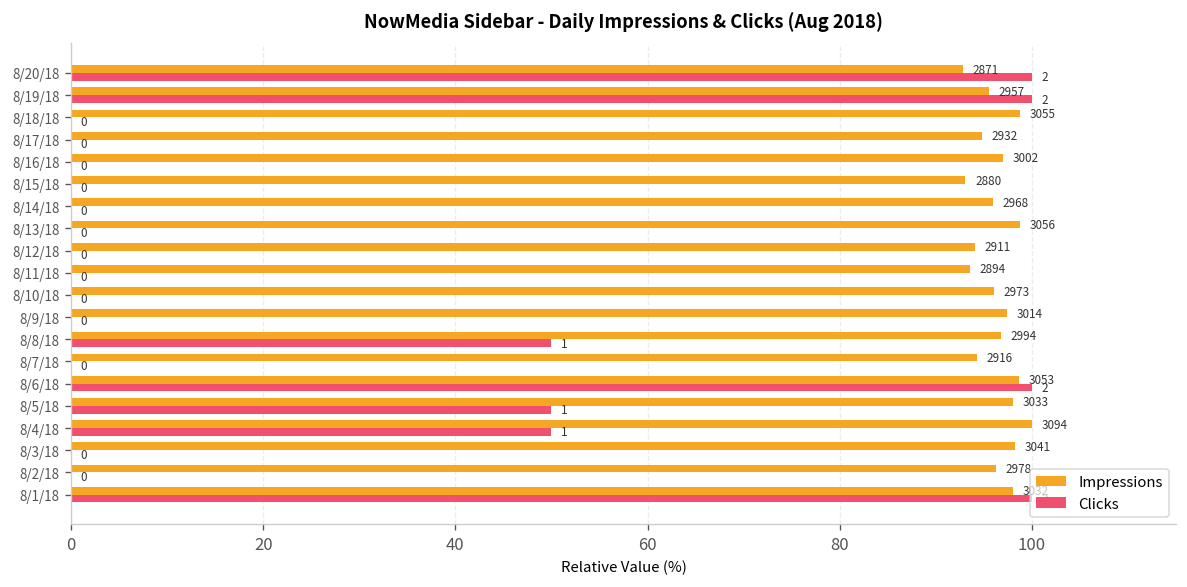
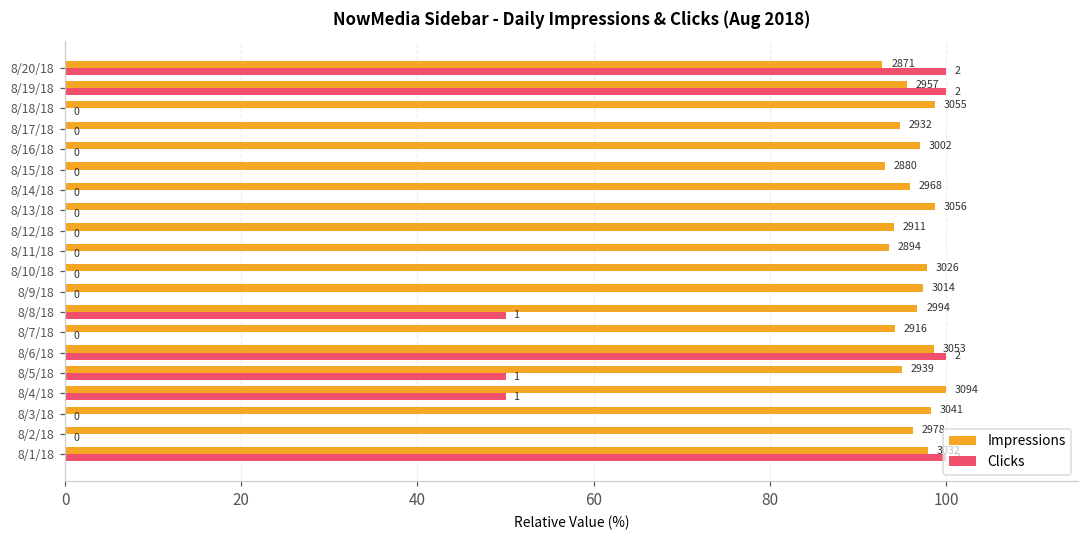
  {
    "Impressions": {
-     "8/10/18": 2973,
-     "8/5/18": 3033
+     "8/10/18": 3026,
+     "8/5/18": 2939
    },
    "Clicks": {
      "8/18/18": 0,
      "8/17/18": 0,
      "8/16/18": 0,
      "8/15/18": 0,
      "8/14/18": 0,
      "8/13/18": 0,
      "8/12/18": 0,
      "8/11/18": 0,
      "8/10/18": 0,
      "8/9/18": 0,
      "8/7/18": 0,
      "8/3/18": 0,
      "8/2/18": 0
    }
  }
